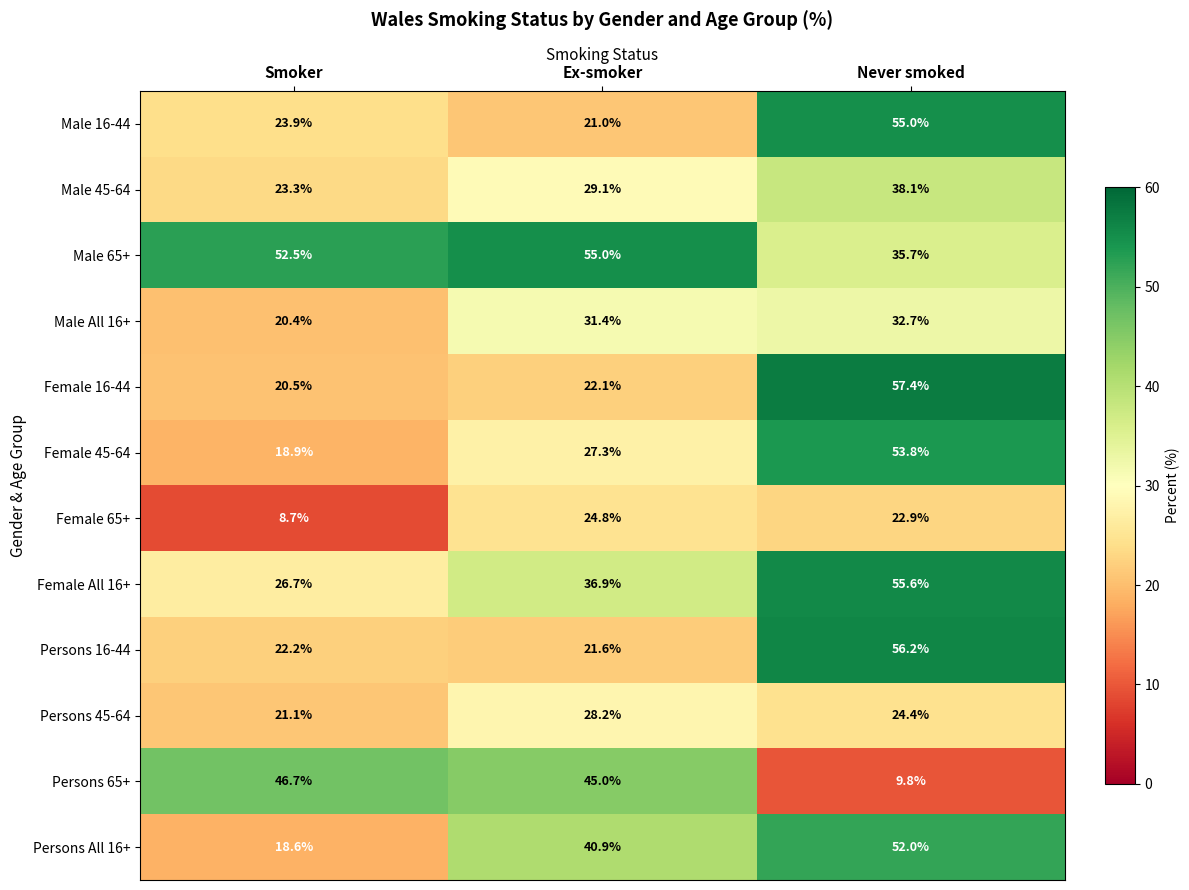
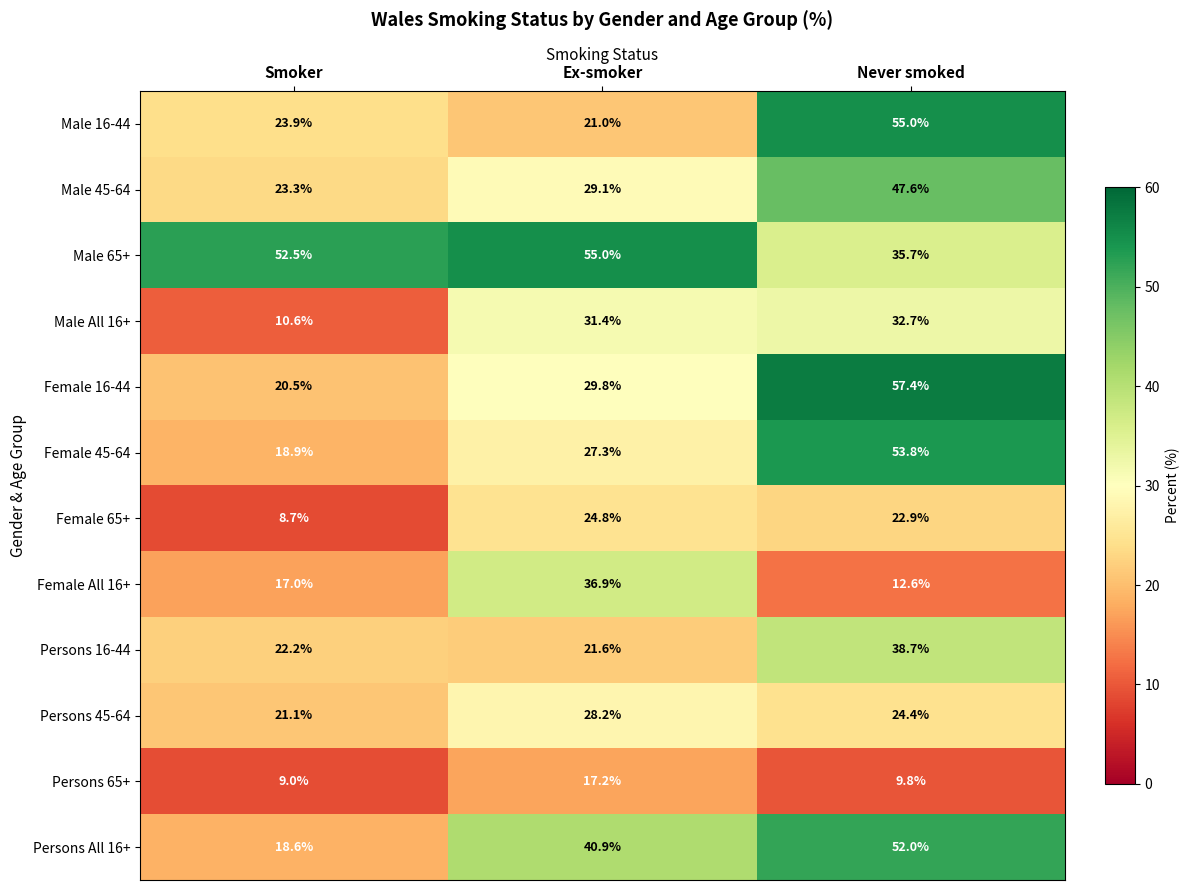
  {
    "Male 16-44": {
      "Smoker": "23.9%",
      "Ex-smoker": "21.0%",
      "Never smoked": "55.0%"
    },
    "Male 45-64": {
      "Smoker": "23.3%",
      "Ex-smoker": "29.1%",
-     "Never smoked": "38.1%"
+     "Never smoked": "47.6%"
    },
    "Male 65+": {
      "Smoker": "52.5%",
      "Ex-smoker": "55.0%",
      "Never smoked": "35.7%"
    },
    "Male All 16+": {
-     "Smoker": "20.4%",
+     "Smoker": "10.6%",
      "Ex-smoker": "31.4%",
      "Never smoked": "32.7%"
    },
    "Female 16-44": {
      "Smoker": "20.5%",
-     "Ex-smoker": "22.1%",
+     "Ex-smoker": "29.8%",
      "Never smoked": "57.4%"
    },
    "Female 45-64": {
      "Smoker": "18.9%",
      "Ex-smoker": "27.3%",
      "Never smoked": "53.8%"
    },
    "Female 65+": {
      "Smoker": "8.7%",
      "Ex-smoker": "24.8%",
      "Never smoked": "22.9%"
    },
    "Female All 16+": {
-     "Smoker": "26.7%",
+     "Smoker": "17.0%",
      "Ex-smoker": "36.9%",
-     "Never smoked": "55.6%"
+     "Never smoked": "12.6%"
    },
    "Persons 16-44": {
      "Smoker": "22.2%",
      "Ex-smoker": "21.6%",
-     "Never smoked": "56.2%"
+     "Never smoked": "38.7%"
    },
    "Persons 45-64": {
      "Smoker": "21.1%",
      "Ex-smoker": "28.2%",
      "Never smoked": "24.4%"
    },
    "Persons 65+": {
-     "Smoker": "46.7%",
-     "Ex-smoker": "45.0%",
+     "Smoker": "9.0%",
+     "Ex-smoker": "17.2%",
      "Never smoked": "9.8%"
    },
    "Persons All 16+": {
      "Smoker": "18.6%",
      "Ex-smoker": "40.9%",
      "Never smoked": "52.0%"
    }
  }
